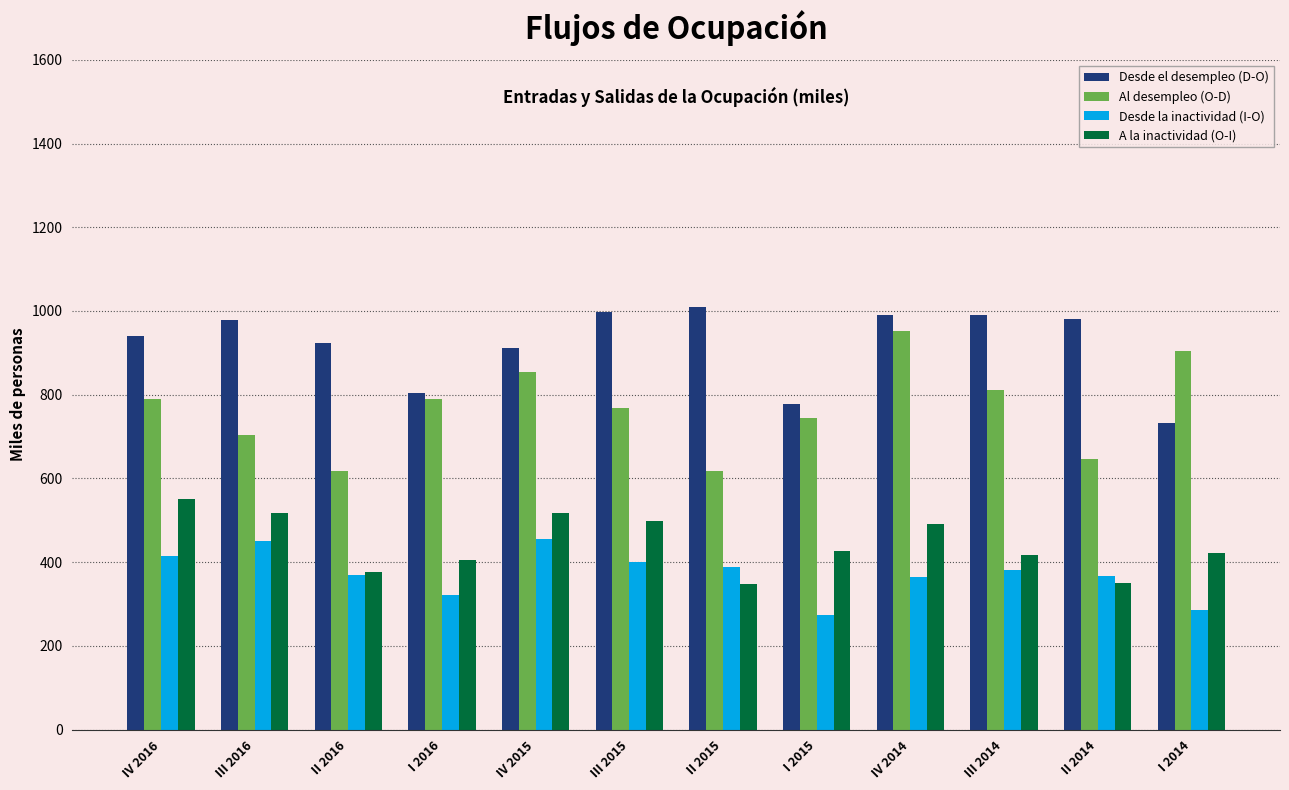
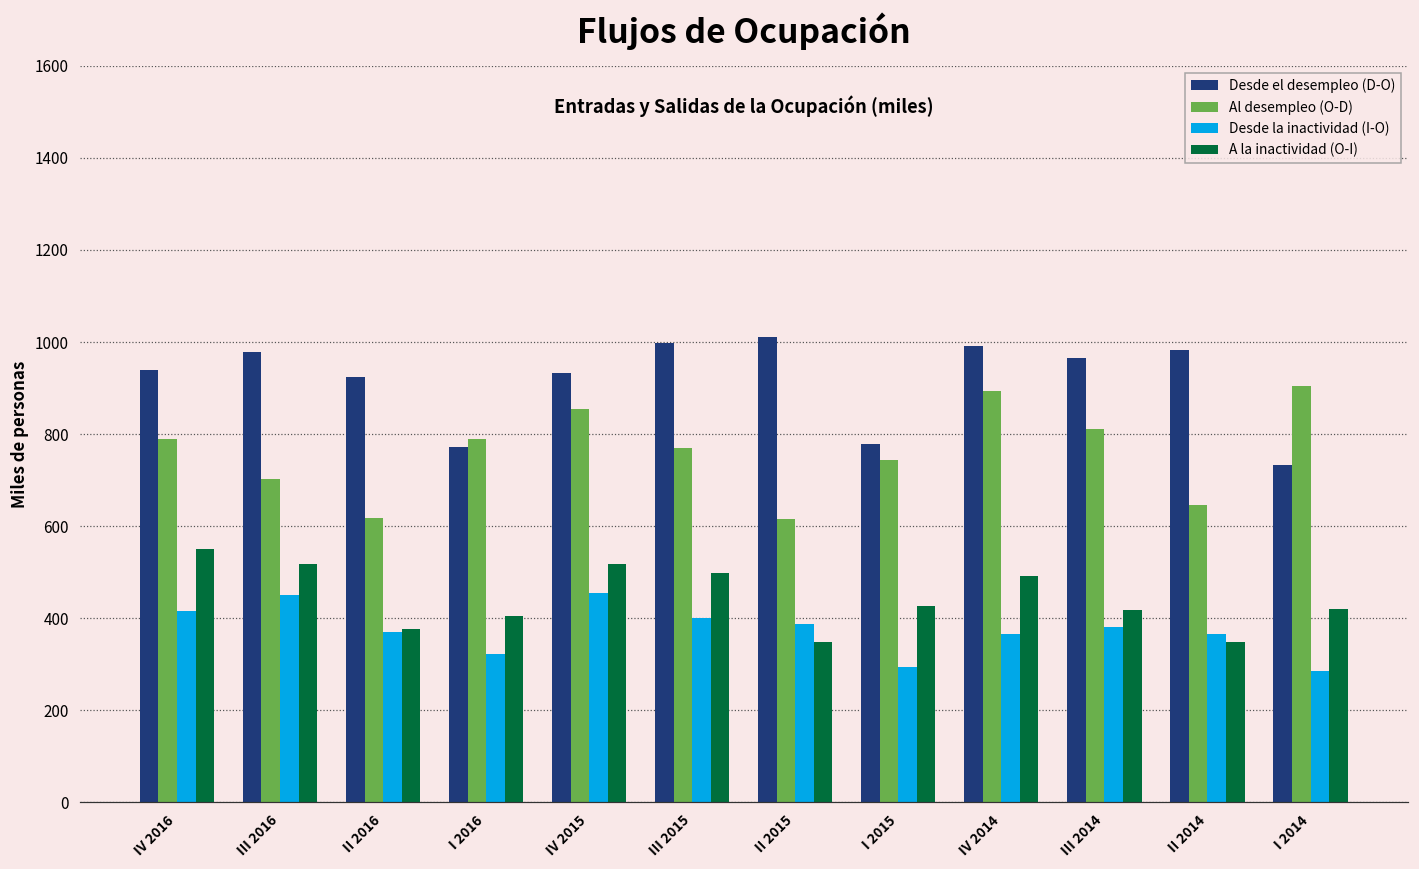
  {
    "Desde el desempleo (D-O)": {
      "IV 2016": 940,
      "III 2016": 980,
      "II 2016": 920,
-     "I 2016": 800,
-     "IV 2015": 910,
+     "I 2016": 770,
+     "IV 2015": 930,
      "III 2015": 1000,
      "II 2015": 1010,
      "I 2015": 780,
      "IV 2014": 990,
-     "III 2014": 990,
+     "III 2014": 970,
      "II 2014": 980,
      "I 2014": 730
    },
    "Al desempleo (O-D)": {
      "IV 2016": 790,
      "III 2016": 700,
      "II 2016": 620,
      "I 2016": 790,
      "IV 2015": 860,
      "III 2015": 770,
      "II 2015": 620,
      "I 2015": 740,
-     "IV 2014": 950,
+     "IV 2014": 890,
      "III 2014": 810,
      "II 2014": 650,
      "I 2014": 900
    },
    "Desde la inactividad (I-O)": {
      "IV 2016": 420,
      "III 2016": 450,
      "II 2016": 370,
      "I 2016": 320,
      "IV 2015": 460,
      "III 2015": 400,
      "II 2015": 390,
-     "I 2015": 270,
+     "I 2015": 290,
      "IV 2014": 370,
      "III 2014": 380,
      "II 2014": 370,
      "I 2014": 280
    },
    "A la inactividad (O-I)": {
      "IV 2016": 550,
      "III 2016": 520,
      "II 2016": 380,
      "I 2016": 400,
      "IV 2015": 520,
      "III 2015": 500,
      "II 2015": 350,
      "I 2015": 430,
      "IV 2014": 490,
      "III 2014": 420,
      "II 2014": 350,
      "I 2014": 420
    }
  }
